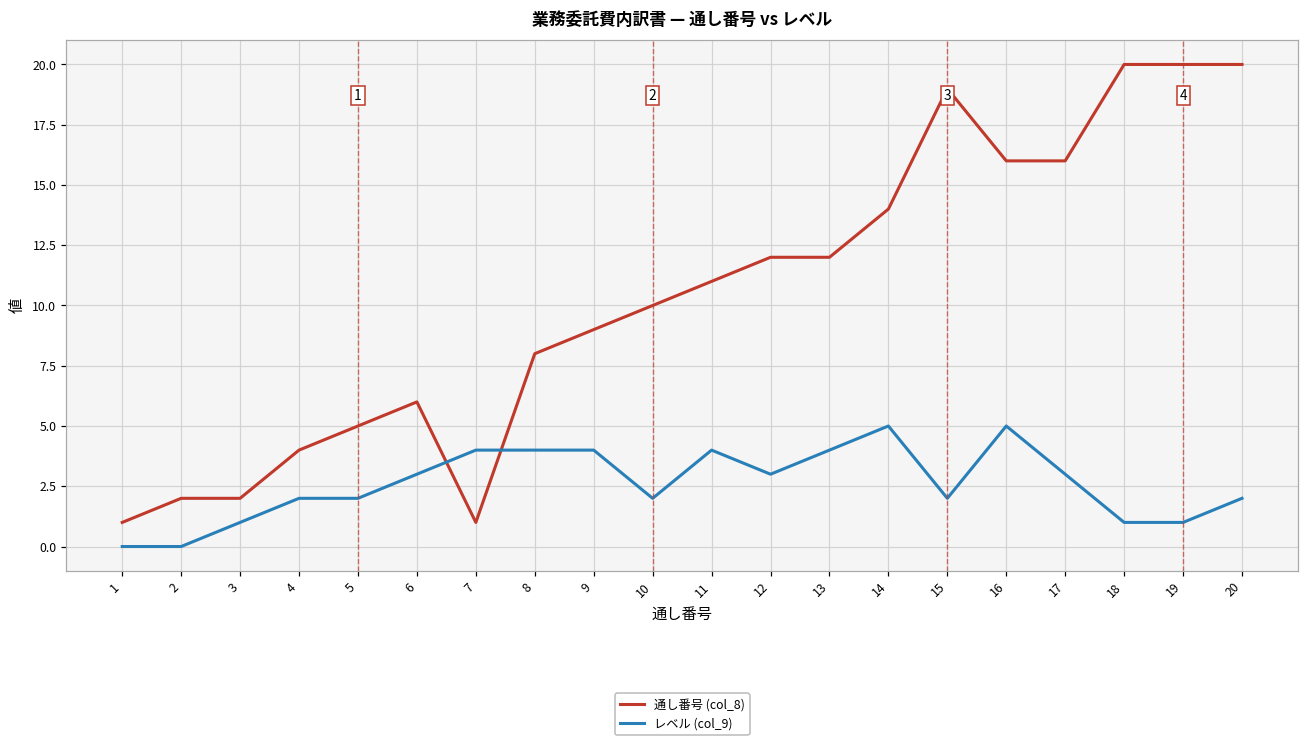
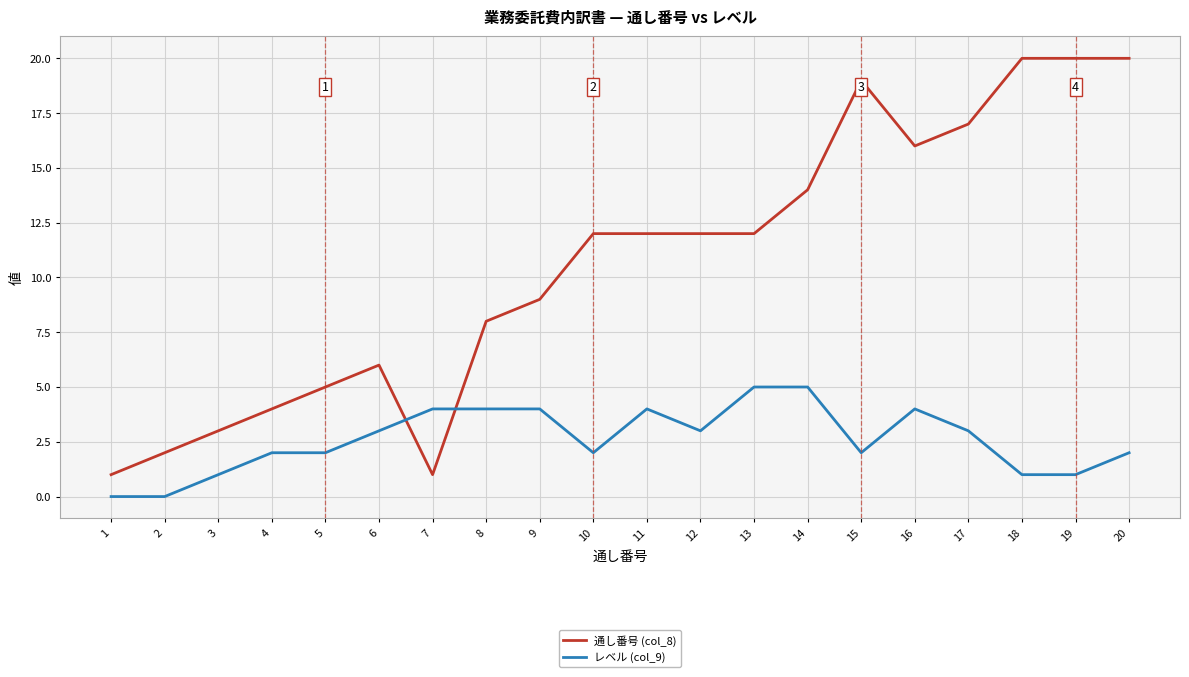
  {
    "通し番号 (col_8)": {
      "1": 1,
      "2": 2,
-     "3": 2,
+     "3": 3,
      "4": 4,
      "5": 5,
      "6": 6,
      "7": 1,
      "8": 8,
      "9": 9,
-     "10": 10,
-     "11": 11,
+     "10": 12,
+     "11": 12,
      "12": 12,
      "13": 12,
      "14": 14,
      "16": 16,
-     "17": 16,
+     "17": 17,
      "18": 20,
      "20": 20
    },
    "レベル (col_9)": {
      "1": 0,
      "2": 0,
      "3": 1,
      "4": 2,
      "5": 2,
      "6": 3,
      "7": 4,
      "8": 4,
      "9": 4,
      "10": 2,
      "11": 4,
      "12": 3,
-     "13": 4,
+     "13": 5,
      "14": 5,
      "15": 2,
-     "16": 5,
+     "16": 4,
      "17": 3,
      "18": 1,
      "19": 1,
      "20": 2
    }
  }
